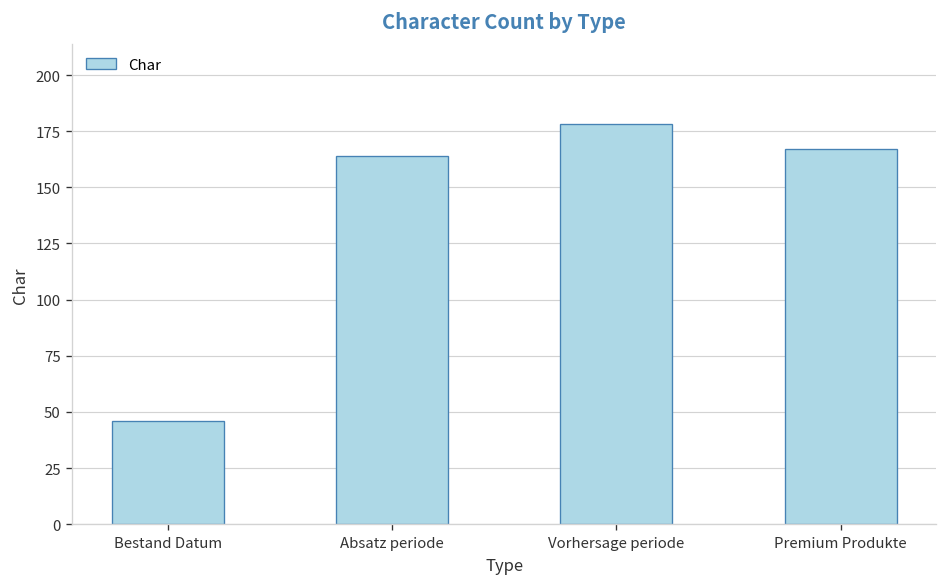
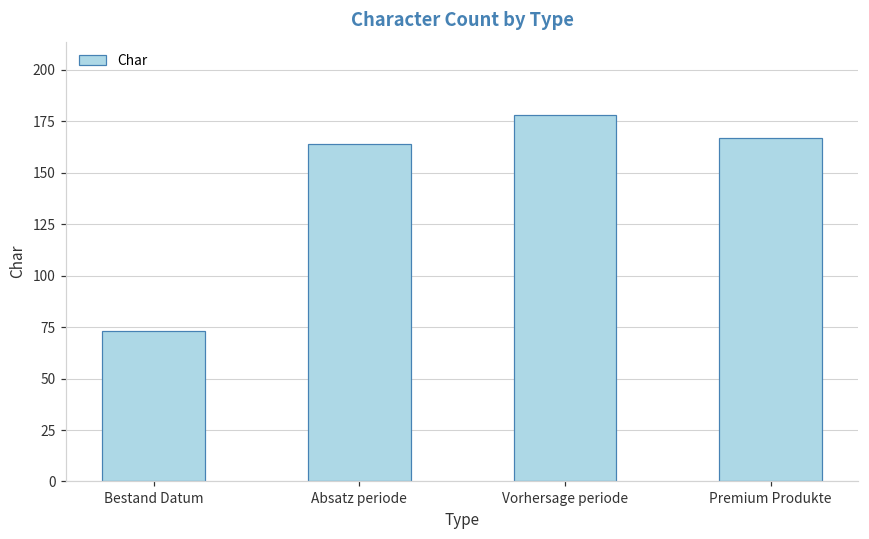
  {
-   "Bestand Datum": 46,
+   "Bestand Datum": 73,
    "Absatz periode": 164,
    "Vorhersage periode": 178,
    "Premium Produkte": 167
  }
